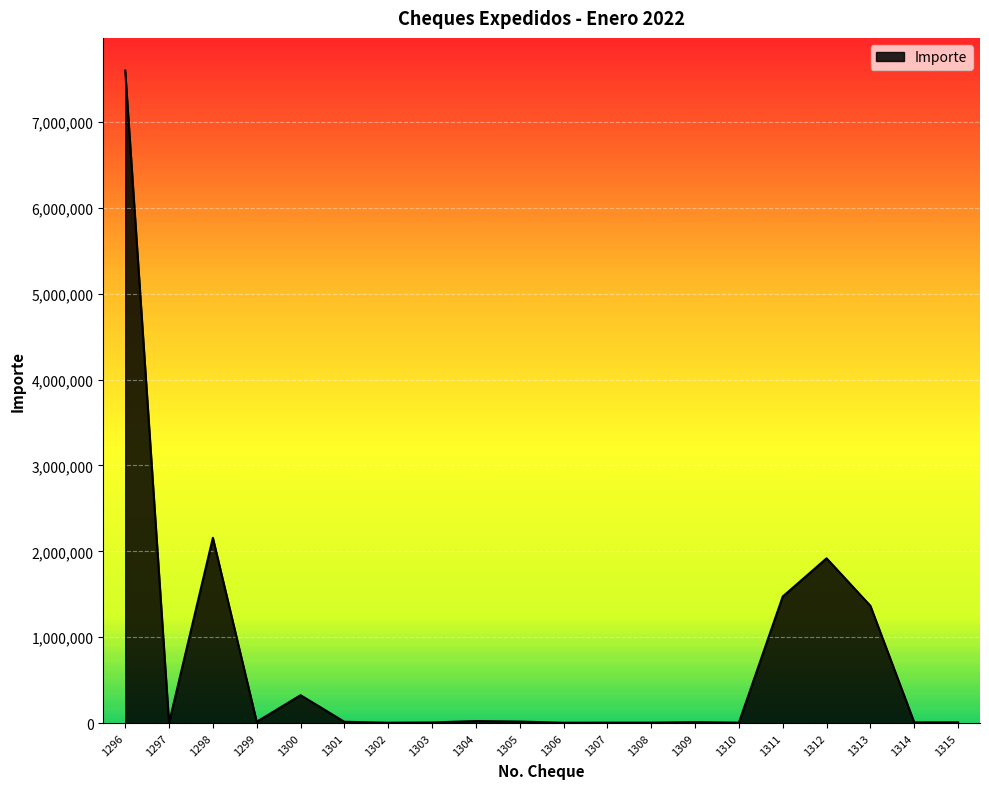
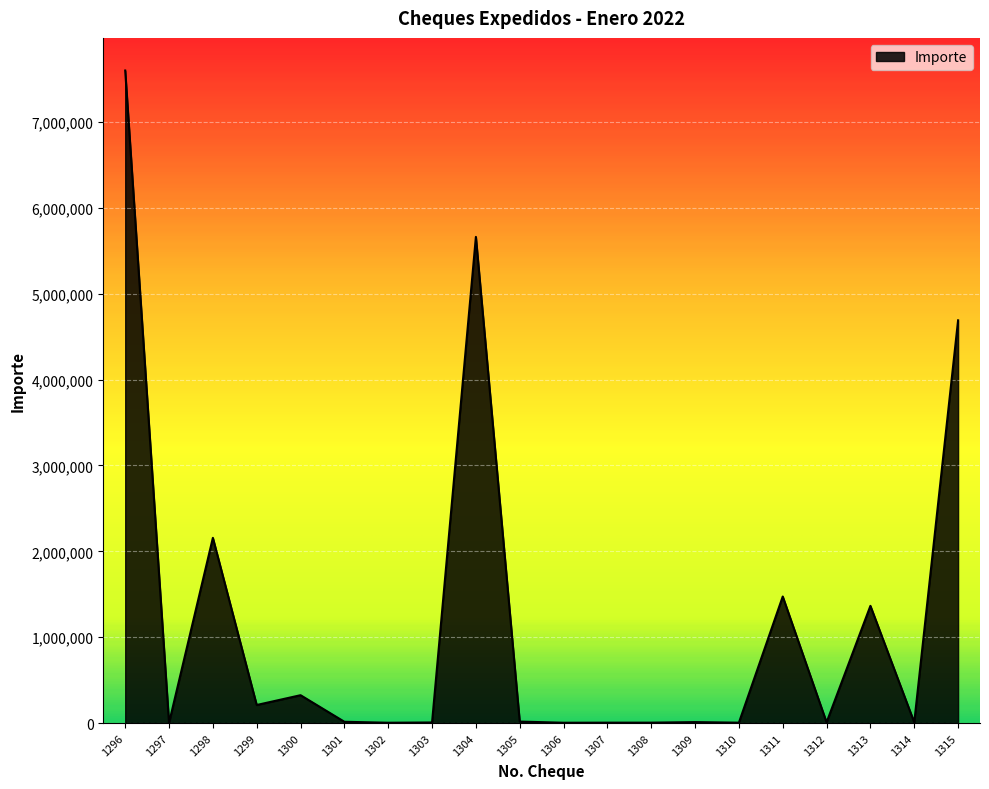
  {
    "1296": "7,600,000",
    "1297": "0",
    "1298": "2,200,000",
-   "1299": "0",
+   "1299": "200,000",
    "1300": "300,000",
    "1301": "0",
    "1302": "0",
    "1303": "0",
-   "1304": "0",
+   "1304": "5,700,000",
    "1305": "0",
    "1306": "0",
    "1307": "0",
    "1308": "0",
    "1309": "0",
    "1310": "0",
    "1311": "1,500,000",
-   "1312": "1,900,000",
+   "1312": "0",
    "1313": "1,400,000",
    "1314": "0",
-   "1315": "0"
+   "1315": "4,700,000"
  }
